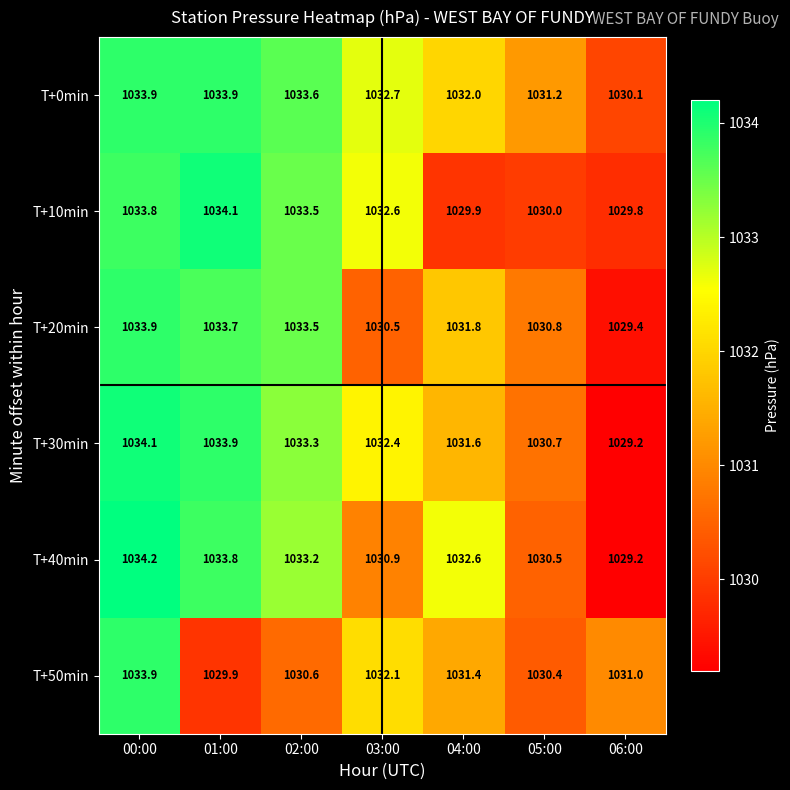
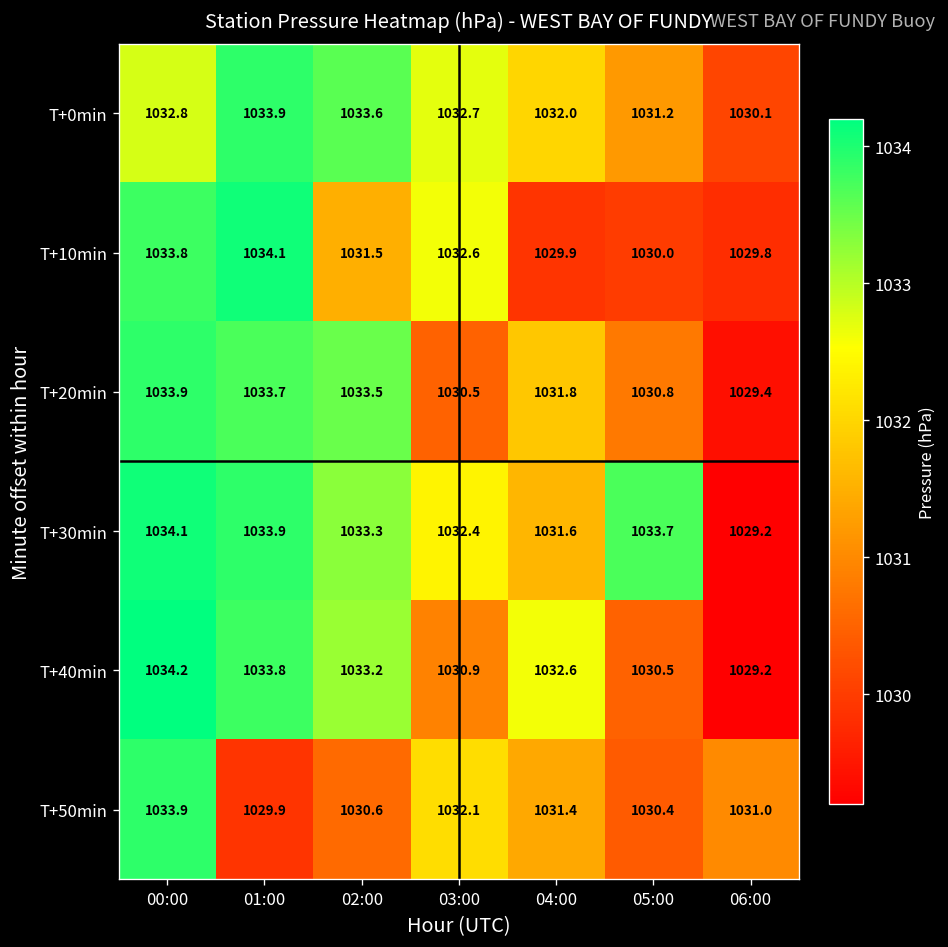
  {
    "T+0min": {
-     "00:00": 1033.9,
+     "00:00": 1032.8,
      "01:00": 1033.9,
      "02:00": 1033.6,
      "03:00": 1032.7,
      "04:00": 1032.0,
      "05:00": 1031.2,
      "06:00": 1030.1
    },
    "T+10min": {
      "00:00": 1033.8,
      "01:00": 1034.1,
-     "02:00": 1033.5,
+     "02:00": 1031.5,
      "03:00": 1032.6,
      "04:00": 1029.9,
      "05:00": 1030.0,
      "06:00": 1029.8
    },
    "T+20min": {
      "00:00": 1033.9,
      "01:00": 1033.7,
      "02:00": 1033.5,
      "03:00": 1030.5,
      "04:00": 1031.8,
      "05:00": 1030.8,
      "06:00": 1029.4
    },
    "T+30min": {
      "00:00": 1034.1,
      "01:00": 1033.9,
      "02:00": 1033.3,
      "03:00": 1032.4,
      "04:00": 1031.6,
-     "05:00": 1030.7,
+     "05:00": 1033.7,
      "06:00": 1029.2
    },
    "T+40min": {
      "00:00": 1034.2,
      "01:00": 1033.8,
      "02:00": 1033.2,
      "03:00": 1030.9,
      "04:00": 1032.6,
      "05:00": 1030.5,
      "06:00": 1029.2
    },
    "T+50min": {
      "00:00": 1033.9,
      "01:00": 1029.9,
      "02:00": 1030.6,
      "03:00": 1032.1,
      "04:00": 1031.4,
      "05:00": 1030.4,
      "06:00": 1031.0
    }
  }
